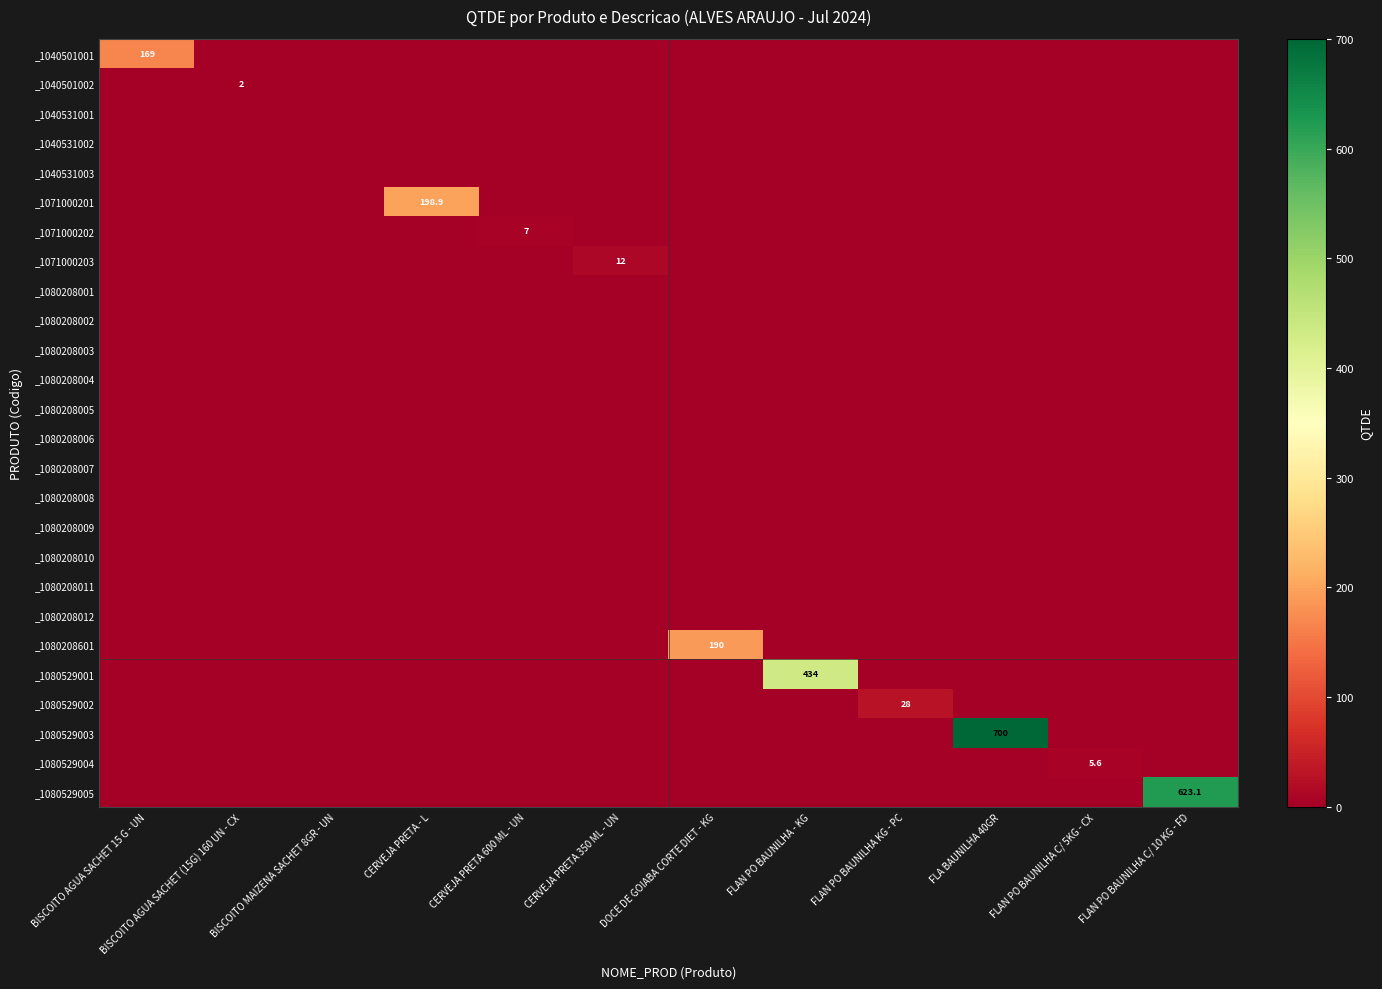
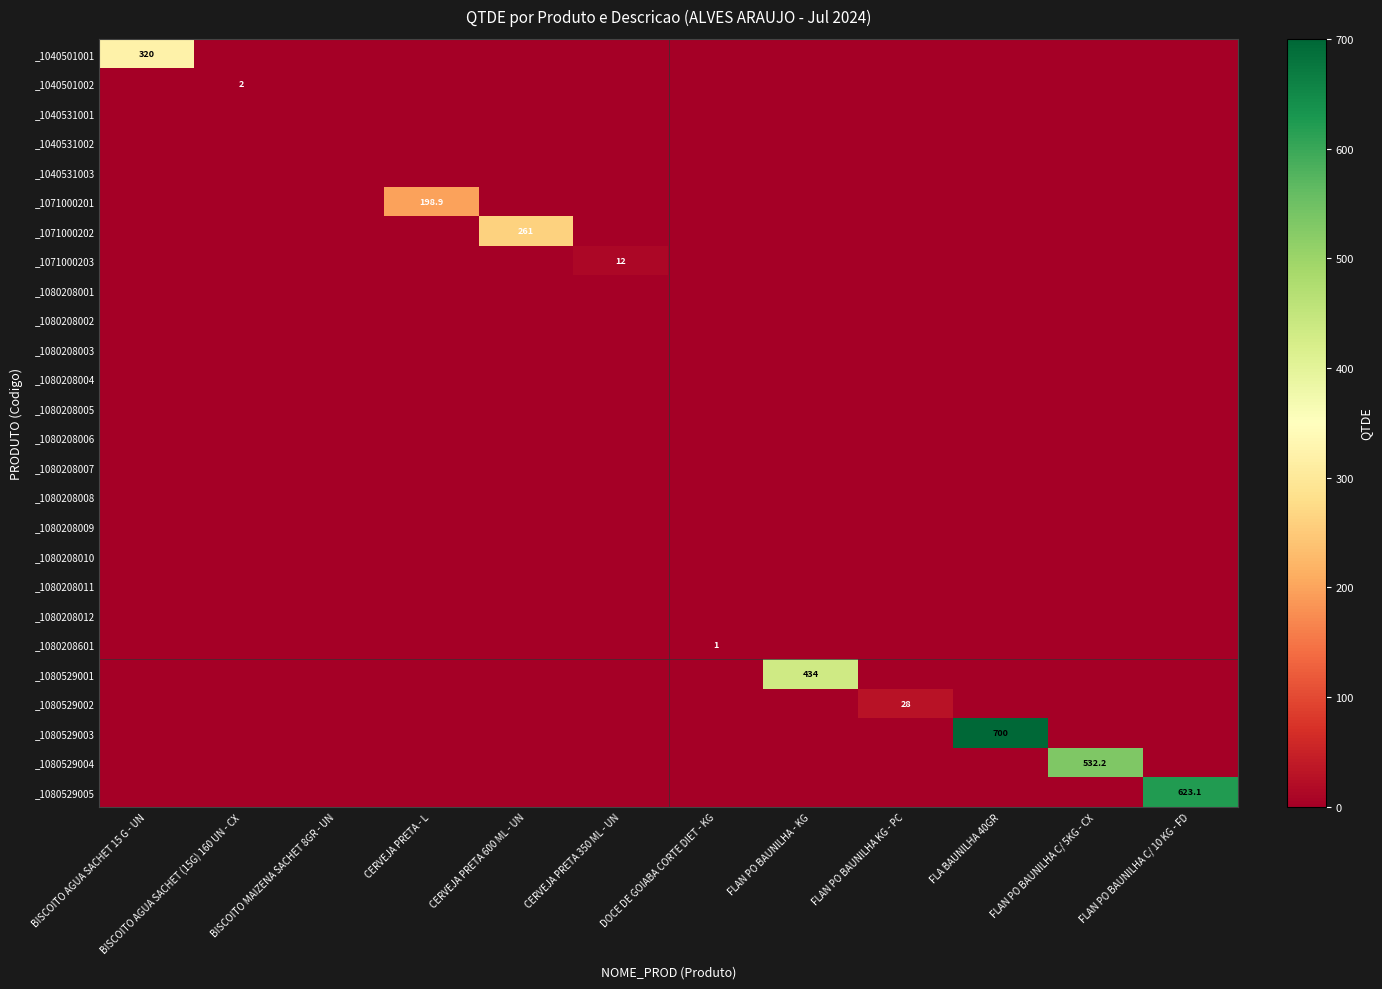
  {
    "_1040501001": {
-     "BISCOITO AGUA SACHET 15 G - UN": 169
+     "BISCOITO AGUA SACHET 15 G - UN": 320
    },
    "_1040501002": {
      "BISCOITO AGUA SACHET (15G) 160 UN - CX": 2
    },
    "_1071000201": {
      "CERVEJA PRETA - L": 198.9
    },
    "_1071000202": {
-     "CERVEJA PRETA 600 ML - UN": 7
+     "CERVEJA PRETA 600 ML - UN": 261
    },
    "_1071000203": {
      "CERVEJA PRETA 350 ML - UN": 12
    },
    "_1080208601": {
-     "DOCE DE GOIABA CORTE DIET - KG": 190
+     "DOCE DE GOIABA CORTE DIET - KG": 1
    },
    "_1080529001": {
      "FLAN PO BAUNILHA - KG": 434
    },
    "_1080529002": {
      "FLAN PO BAUNILHA KG - PC": 28
    },
    "_1080529003": {
      "FLA BAUNILHA 40GR": 700
    },
    "_1080529004": {
-     "FLAN PO BAUNILHA C/ 5KG - CX": 5.6
+     "FLAN PO BAUNILHA C/ 5KG - CX": 532.2
    },
    "_1080529005": {
      "FLAN PO BAUNILHA C/ 10 KG - FD": 623.1
    }
  }
